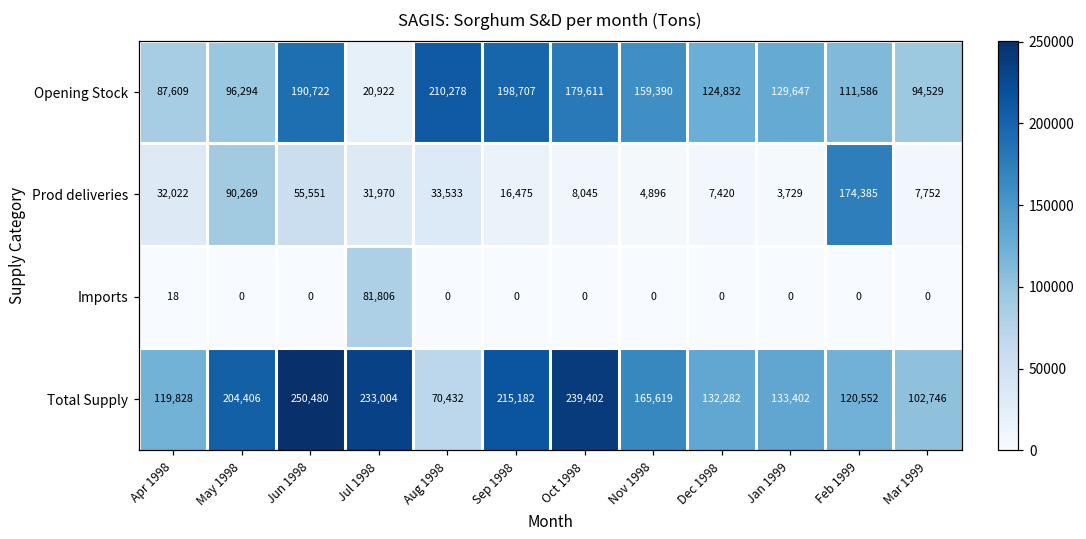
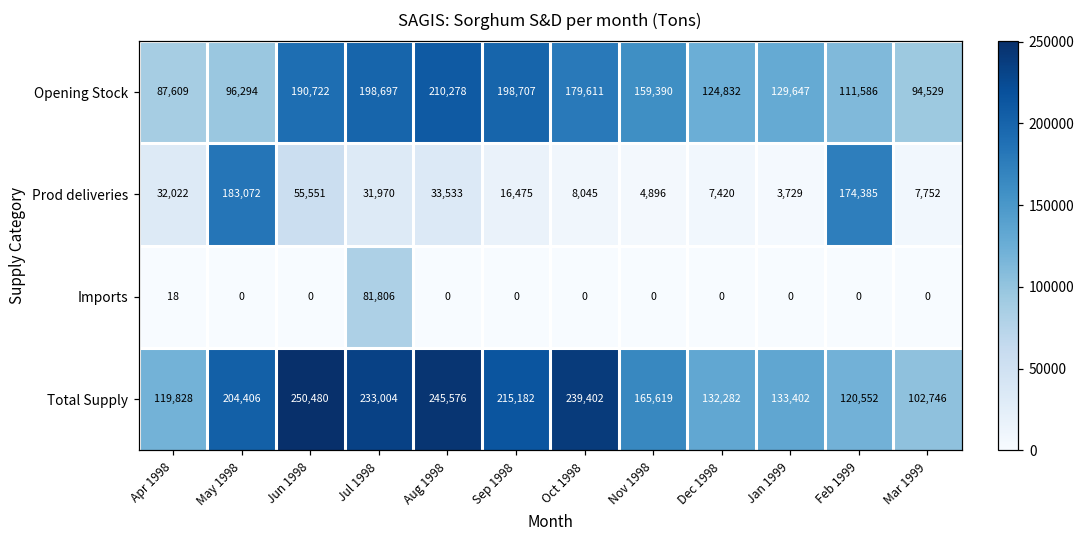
  {
    "Opening Stock": {
      "Apr 1998": "87,609",
      "May 1998": "96,294",
      "Jun 1998": "190,722",
-     "Jul 1998": "20,922",
+     "Jul 1998": "198,697",
      "Aug 1998": "210,278",
      "Sep 1998": "198,707",
      "Oct 1998": "179,611",
      "Nov 1998": "159,390",
      "Dec 1998": "124,832",
      "Jan 1999": "129,647",
      "Feb 1999": "111,586",
      "Mar 1999": "94,529"
    },
    "Prod deliveries": {
      "Apr 1998": "32,022",
-     "May 1998": "90,269",
+     "May 1998": "183,072",
      "Jun 1998": "55,551",
      "Jul 1998": "31,970",
      "Aug 1998": "33,533",
      "Sep 1998": "16,475",
      "Oct 1998": "8,045",
      "Nov 1998": "4,896",
      "Dec 1998": "7,420",
      "Jan 1999": "3,729",
      "Feb 1999": "174,385",
      "Mar 1999": "7,752"
    },
    "Imports": {
      "Apr 1998": "18",
      "May 1998": "0",
      "Jun 1998": "0",
      "Jul 1998": "81,806",
      "Aug 1998": "0",
      "Sep 1998": "0",
      "Oct 1998": "0",
      "Nov 1998": "0",
      "Dec 1998": "0",
      "Jan 1999": "0",
      "Feb 1999": "0",
      "Mar 1999": "0"
    },
    "Total Supply": {
      "Apr 1998": "119,828",
      "May 1998": "204,406",
      "Jun 1998": "250,480",
      "Jul 1998": "233,004",
-     "Aug 1998": "70,432",
+     "Aug 1998": "245,576",
      "Sep 1998": "215,182",
      "Oct 1998": "239,402",
      "Nov 1998": "165,619",
      "Dec 1998": "132,282",
      "Jan 1999": "133,402",
      "Feb 1999": "120,552",
      "Mar 1999": "102,746"
    }
  }
